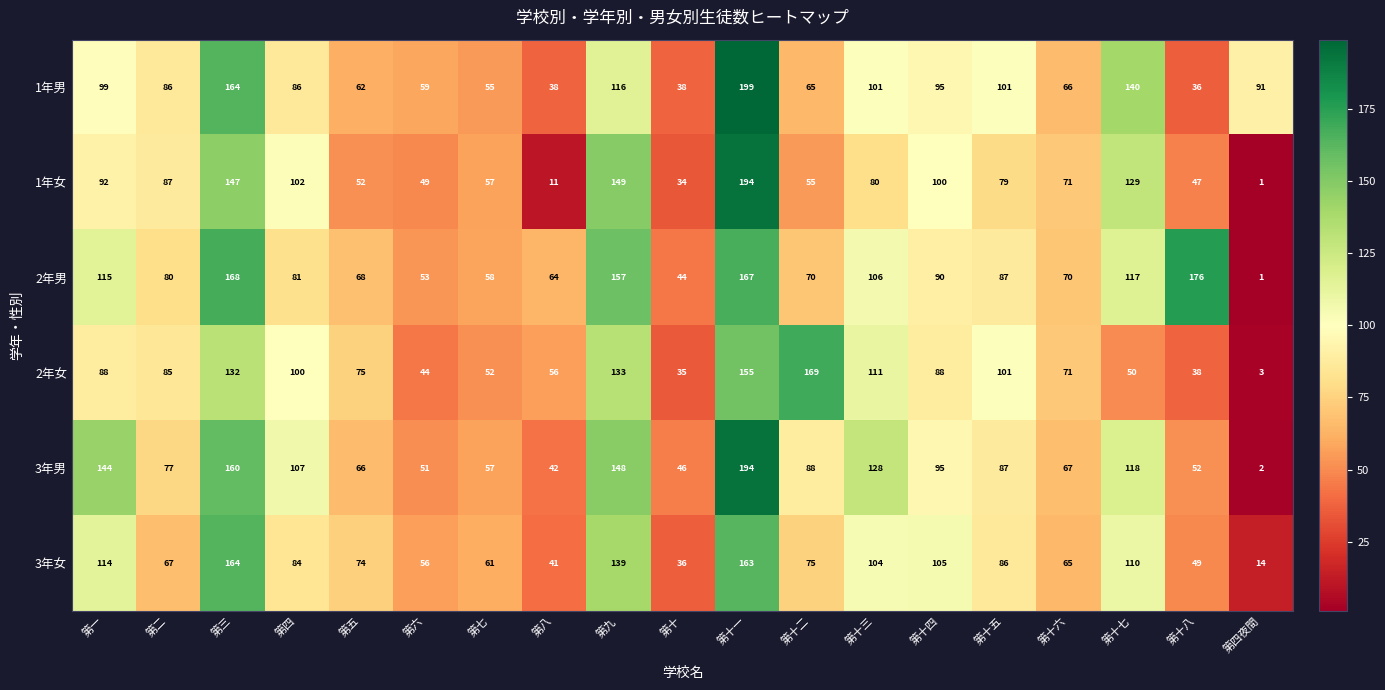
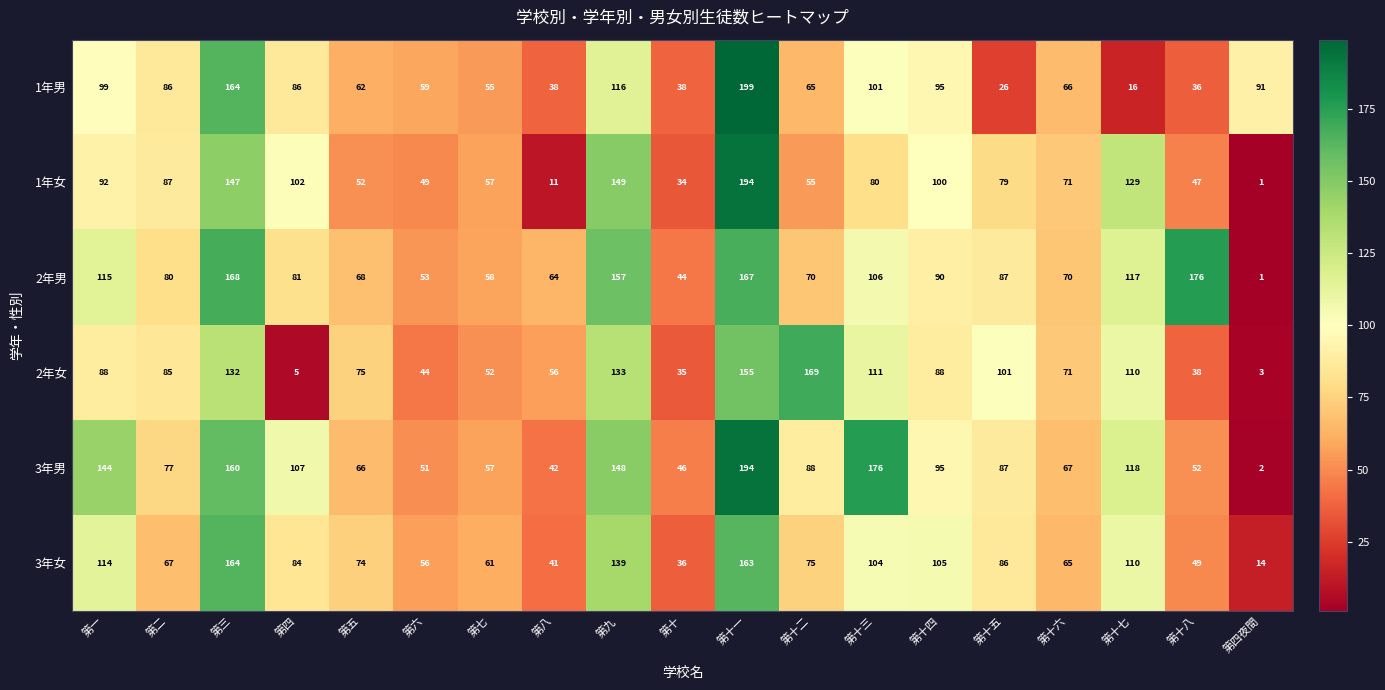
  {
    "1年男": {
      "第一": 99,
      "第二": 86,
      "第三": 164,
      "第四": 86,
      "第五": 62,
      "第六": 59,
      "第七": 55,
      "第八": 38,
      "第九": 116,
      "第十": 38,
      "第十一": 199,
      "第十二": 65,
      "第十三": 101,
      "第十四": 95,
-     "第十五": 101,
+     "第十五": 26,
      "第十六": 66,
-     "第十七": 140,
+     "第十七": 16,
      "第十八": 36,
      "第四夜間": 91
    },
    "1年女": {
      "第一": 92,
      "第二": 87,
      "第三": 147,
      "第四": 102,
      "第五": 52,
      "第六": 49,
      "第七": 57,
      "第八": 11,
      "第九": 149,
      "第十": 34,
      "第十一": 194,
      "第十二": 55,
      "第十三": 80,
      "第十四": 100,
      "第十五": 79,
      "第十六": 71,
      "第十七": 129,
      "第十八": 47,
      "第四夜間": 1
    },
    "2年男": {
      "第一": 115,
      "第二": 80,
      "第三": 168,
      "第四": 81,
      "第五": 68,
      "第六": 53,
      "第七": 58,
      "第八": 64,
      "第九": 157,
      "第十": 44,
      "第十一": 167,
      "第十二": 70,
      "第十三": 106,
      "第十四": 90,
      "第十五": 87,
      "第十六": 70,
      "第十七": 117,
      "第十八": 176,
      "第四夜間": 1
    },
    "2年女": {
      "第一": 88,
      "第二": 85,
      "第三": 132,
-     "第四": 100,
+     "第四": 5,
      "第五": 75,
      "第六": 44,
      "第七": 52,
      "第八": 56,
      "第九": 133,
      "第十": 35,
      "第十一": 155,
      "第十二": 169,
      "第十三": 111,
      "第十四": 88,
      "第十五": 101,
      "第十六": 71,
-     "第十七": 50,
+     "第十七": 110,
      "第十八": 38,
      "第四夜間": 3
    },
    "3年男": {
      "第一": 144,
      "第二": 77,
      "第三": 160,
      "第四": 107,
      "第五": 66,
      "第六": 51,
      "第七": 57,
      "第八": 42,
      "第九": 148,
      "第十": 46,
      "第十一": 194,
      "第十二": 88,
-     "第十三": 128,
+     "第十三": 176,
      "第十四": 95,
      "第十五": 87,
      "第十六": 67,
      "第十七": 118,
      "第十八": 52,
      "第四夜間": 2
    },
    "3年女": {
      "第一": 114,
      "第二": 67,
      "第三": 164,
      "第四": 84,
      "第五": 74,
      "第六": 56,
      "第七": 61,
      "第八": 41,
      "第九": 139,
      "第十": 36,
      "第十一": 163,
      "第十二": 75,
      "第十三": 104,
      "第十四": 105,
      "第十五": 86,
      "第十六": 65,
      "第十七": 110,
      "第十八": 49,
      "第四夜間": 14
    }
  }
